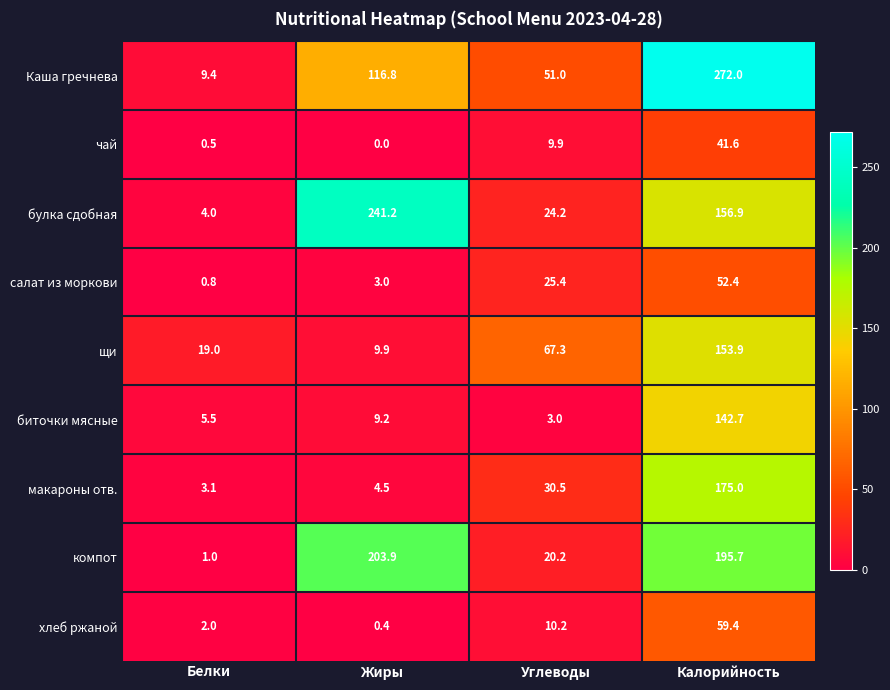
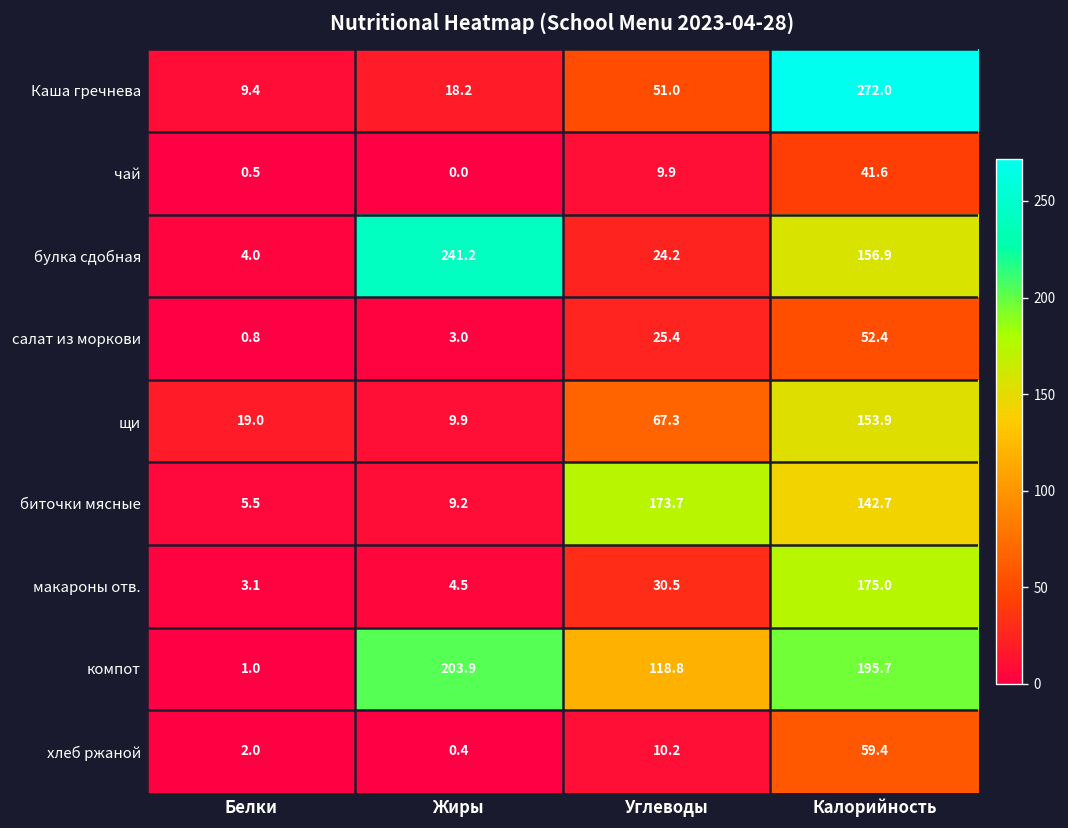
  {
    "Каша гречнева": {
      "Белки": 9.4,
-     "Жиры": 116.8,
+     "Жиры": 18.2,
      "Углеводы": 51.0,
      "Калорийность": 272.0
    },
    "чай": {
      "Белки": 0.5,
      "Жиры": 0.0,
      "Углеводы": 9.9,
      "Калорийность": 41.6
    },
    "булка сдобная": {
      "Белки": 4.0,
      "Жиры": 241.2,
      "Углеводы": 24.2,
      "Калорийность": 156.9
    },
    "салат из моркови": {
      "Белки": 0.8,
      "Жиры": 3.0,
      "Углеводы": 25.4,
      "Калорийность": 52.4
    },
    "щи": {
      "Белки": 19.0,
      "Жиры": 9.9,
      "Углеводы": 67.3,
      "Калорийность": 153.9
    },
    "биточки мясные": {
      "Белки": 5.5,
      "Жиры": 9.2,
-     "Углеводы": 3.0,
+     "Углеводы": 173.7,
      "Калорийность": 142.7
    },
    "макароны отв.": {
      "Белки": 3.1,
      "Жиры": 4.5,
      "Углеводы": 30.5,
      "Калорийность": 175.0
    },
    "компот": {
      "Белки": 1.0,
      "Жиры": 203.9,
-     "Углеводы": 20.2,
+     "Углеводы": 118.8,
      "Калорийность": 195.7
    },
    "хлеб ржаной": {
      "Белки": 2.0,
      "Жиры": 0.4,
      "Углеводы": 10.2,
      "Калорийность": 59.4
    }
  }
